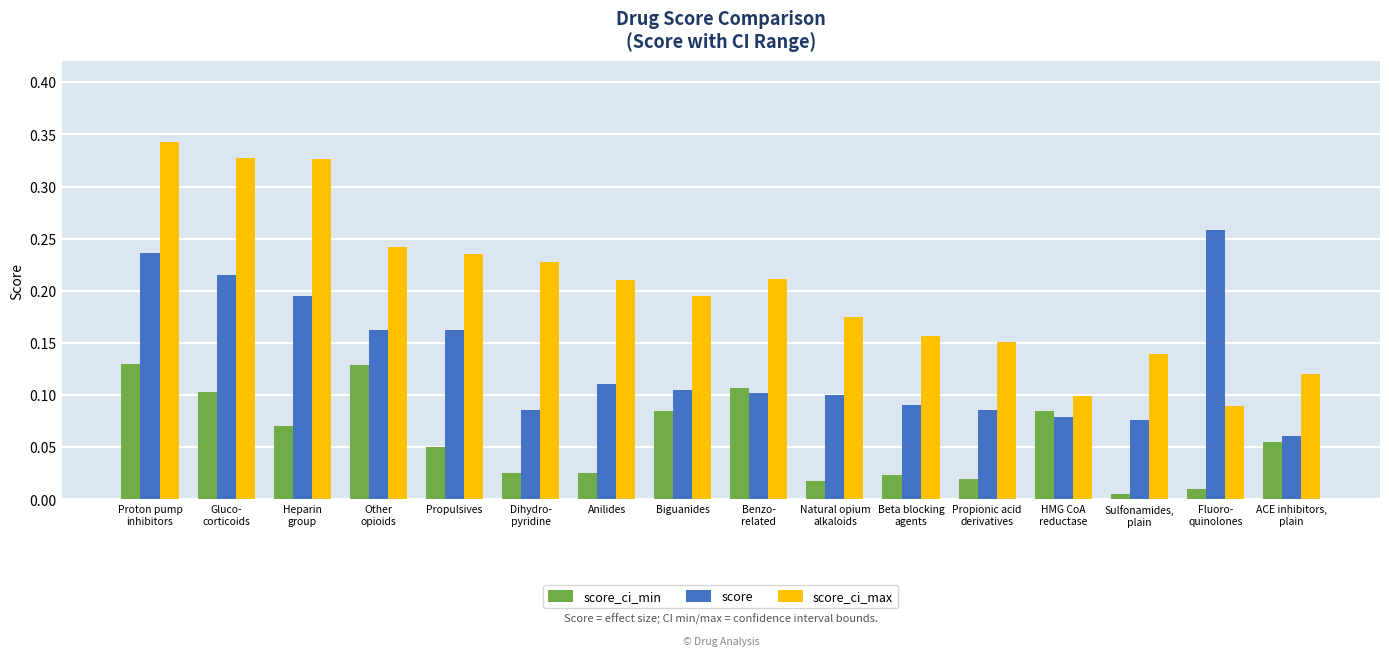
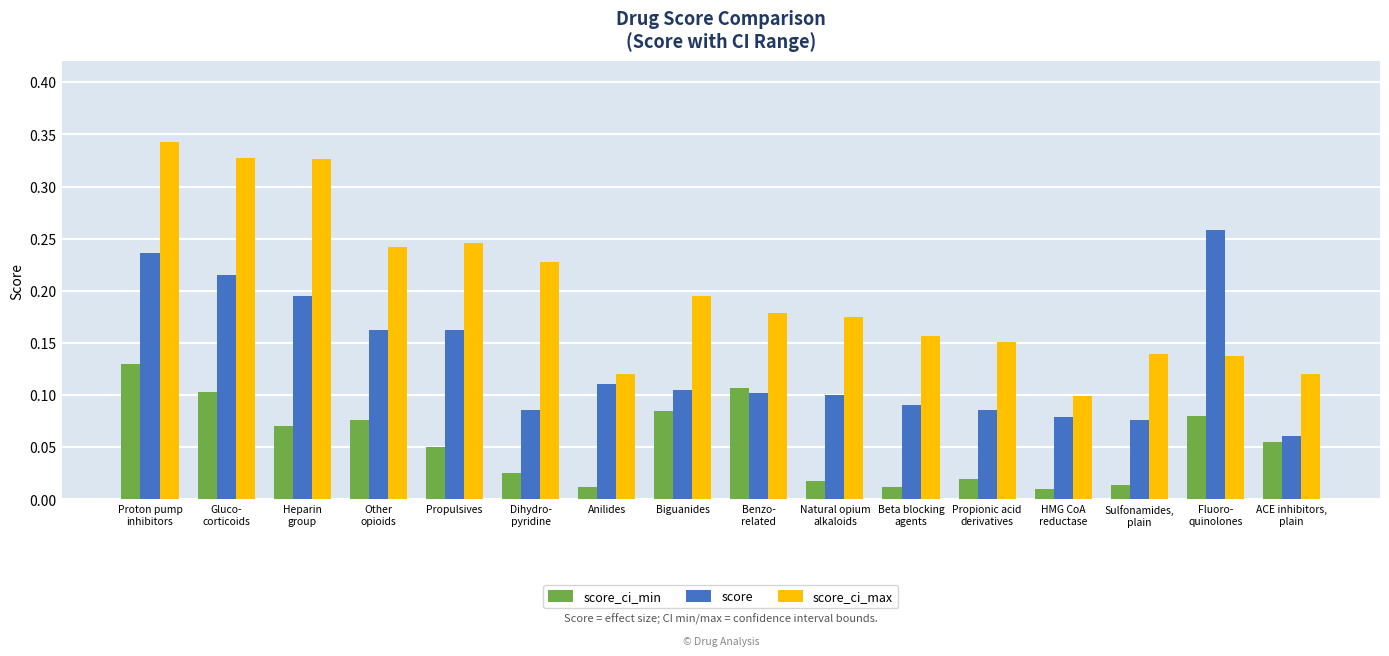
  {
    "score_ci_min": {
      "Proton pump inhibitors": 0.130,
      "Gluco- corticoids": 0.103,
      "Heparin group": 0.071,
-     "Other opioids": 0.129,
+     "Other opioids": 0.076,
      "Propulsives": 0.050,
      "Dihydro- pyridine": 0.025,
-     "Anilides": 0.026,
+     "Anilides": 0.011,
      "Biguanides": 0.085,
      "Benzo- related": 0.107,
      "Natural opium alkaloids": 0.018,
-     "Beta blocking agents": 0.024,
+     "Beta blocking agents": 0.012,
      "Propionic acid derivatives": 0.020,
-     "HMG CoA reductase": 0.085,
-     "Sulfonamides, plain": 0.006,
-     "Fluoro- quinolones": 0.010,
+     "HMG CoA reductase": 0.010,
+     "Sulfonamides, plain": 0.014,
+     "Fluoro- quinolones": 0.080,
      "ACE inhibitors, plain": 0.055
    },
    "score": {
      "Proton pump inhibitors": 0.236,
      "Gluco- corticoids": 0.215,
      "Heparin group": 0.195,
      "Other opioids": 0.163,
      "Propulsives": 0.162,
      "Dihydro- pyridine": 0.085,
      "Anilides": 0.111,
      "Biguanides": 0.105,
      "Benzo- related": 0.102,
      "Natural opium alkaloids": 0.100,
      "Beta blocking agents": 0.090,
      "Propionic acid derivatives": 0.085,
      "HMG CoA reductase": 0.079,
      "Sulfonamides, plain": 0.076,
      "Fluoro- quinolones": 0.258,
      "ACE inhibitors, plain": 0.061
    },
    "score_ci_max": {
      "Proton pump inhibitors": 0.343,
      "Gluco- corticoids": 0.327,
      "Heparin group": 0.326,
      "Other opioids": 0.242,
-     "Propulsives": 0.235,
+     "Propulsives": 0.246,
      "Dihydro- pyridine": 0.228,
-     "Anilides": 0.211,
+     "Anilides": 0.120,
      "Biguanides": 0.195,
-     "Benzo- related": 0.211,
+     "Benzo- related": 0.179,
      "Natural opium alkaloids": 0.175,
      "Beta blocking agents": 0.157,
      "Propionic acid derivatives": 0.151,
      "HMG CoA reductase": 0.099,
      "Sulfonamides, plain": 0.139,
-     "Fluoro- quinolones": 0.089,
+     "Fluoro- quinolones": 0.137,
      "ACE inhibitors, plain": 0.120
    }
  }
